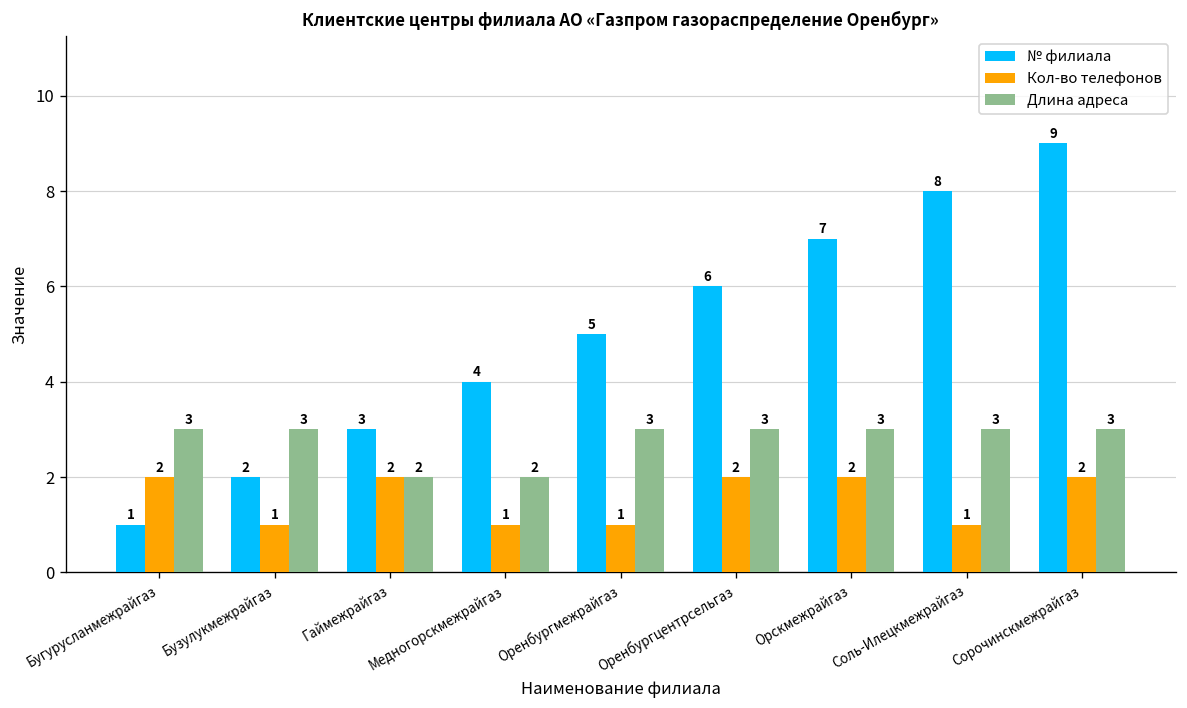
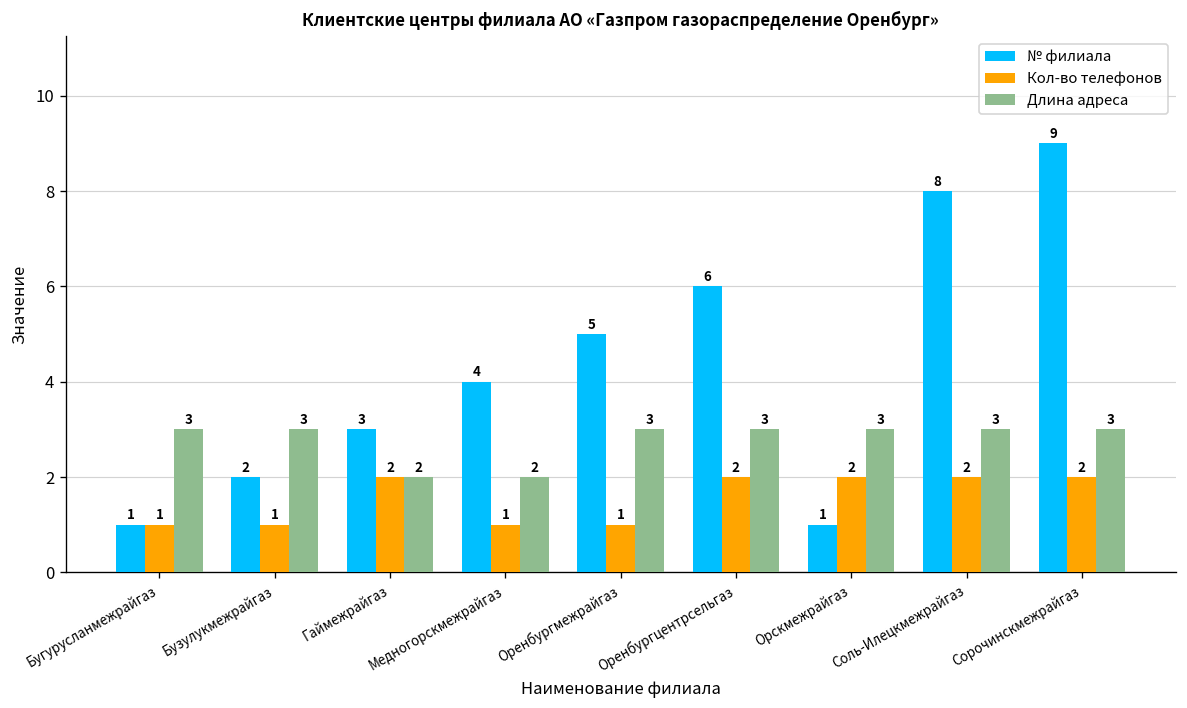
  {
    "№ филиала": {
      "Бугурусланмежрайгаз": 1,
      "Бузулукмежрайгаз": 2,
      "Гаймежрайгаз": 3,
      "Медногорскмежрайгаз": 4,
      "Оренбургмежрайгаз": 5,
      "Оренбургцентрсельгаз": 6,
-     "Орскмежрайгаз": 7,
+     "Орскмежрайгаз": 1,
      "Соль-Илецкмежрайгаз": 8,
      "Сорочинскмежрайгаз": 9
    },
    "Кол-во телефонов": {
-     "Бугурусланмежрайгаз": 2,
+     "Бугурусланмежрайгаз": 1,
      "Бузулукмежрайгаз": 1,
      "Гаймежрайгаз": 2,
      "Медногорскмежрайгаз": 1,
      "Оренбургмежрайгаз": 1,
      "Оренбургцентрсельгаз": 2,
      "Орскмежрайгаз": 2,
-     "Соль-Илецкмежрайгаз": 1,
+     "Соль-Илецкмежрайгаз": 2,
      "Сорочинскмежрайгаз": 2
    },
    "Длина адреса": {
      "Бугурусланмежрайгаз": 3,
      "Бузулукмежрайгаз": 3,
      "Гаймежрайгаз": 2,
      "Медногорскмежрайгаз": 2,
      "Оренбургмежрайгаз": 3,
      "Оренбургцентрсельгаз": 3,
      "Орскмежрайгаз": 3,
      "Соль-Илецкмежрайгаз": 3,
      "Сорочинскмежрайгаз": 3
    }
  }
